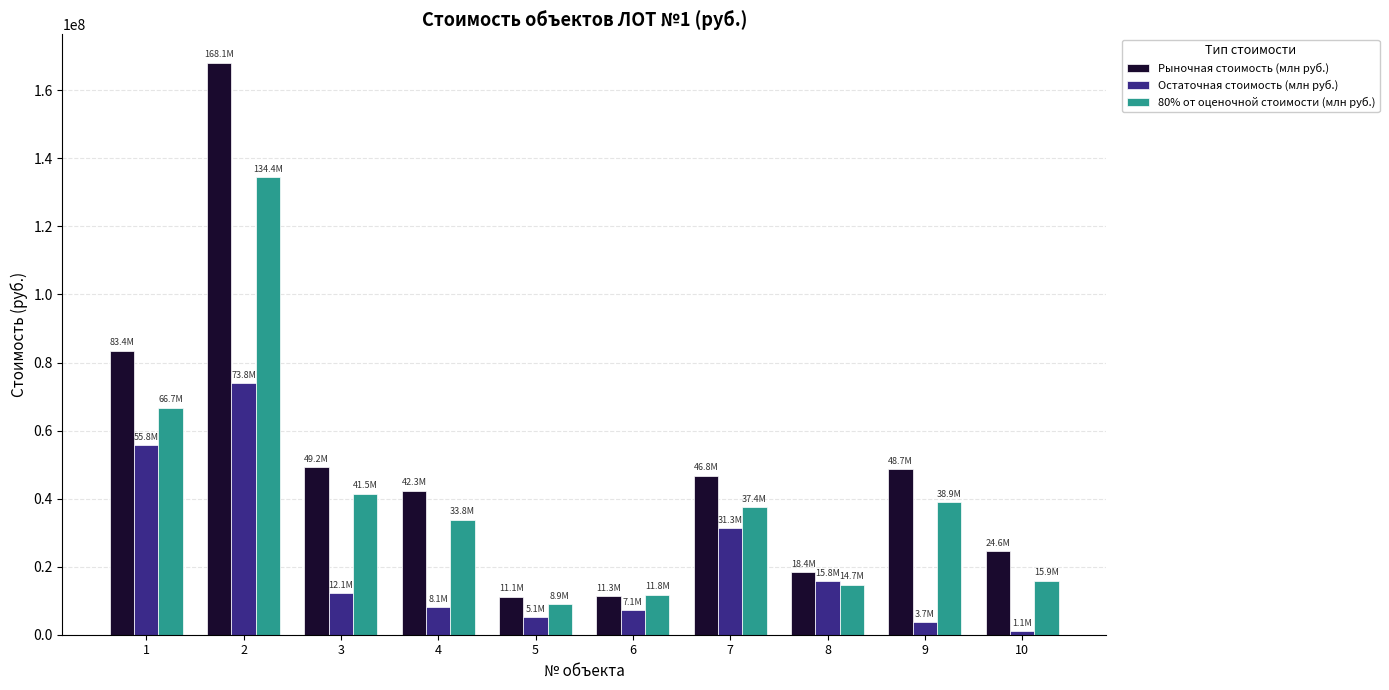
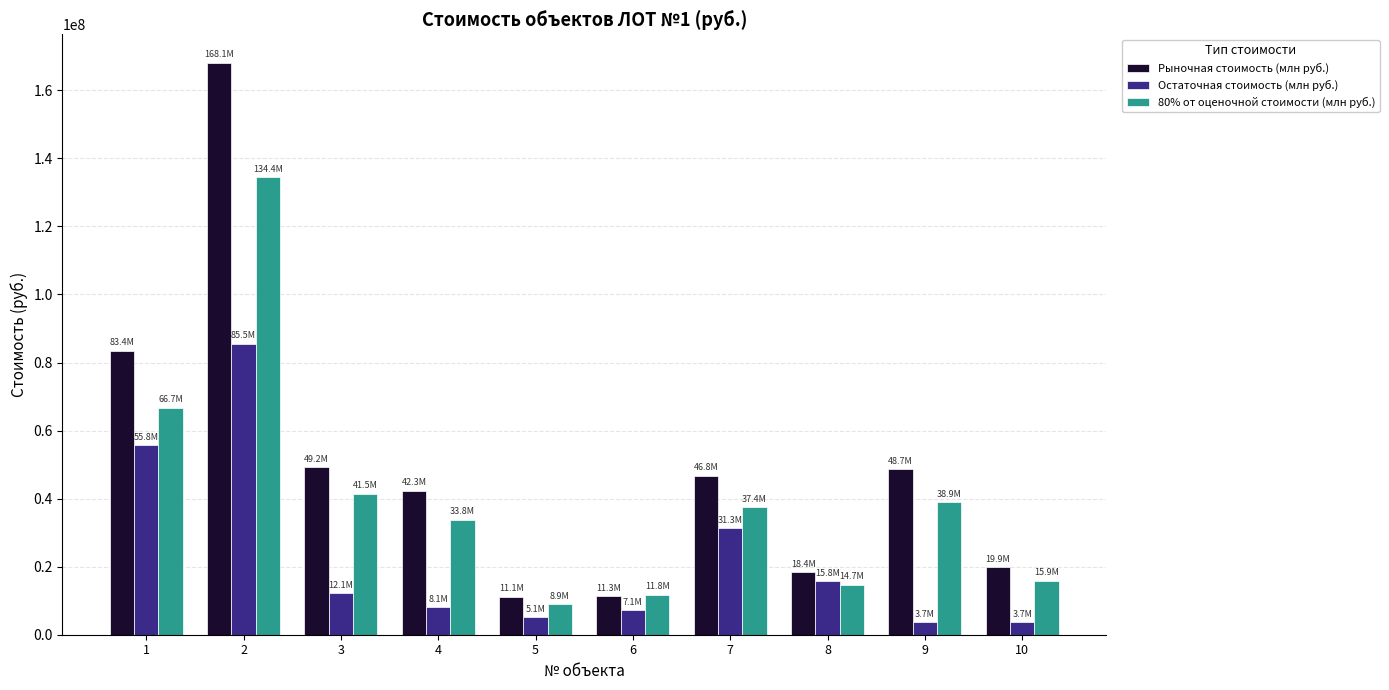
  {
    "Рыночная стоимость (млн руб.)": {
      "1": "83.4M",
      "2": "168.1M",
      "3": "49.2M",
      "4": "42.3M",
      "5": "11.1M",
      "6": "11.3M",
      "7": "46.8M",
      "8": "18.4M",
      "9": "48.7M",
-     "10": "24.6M"
+     "10": "19.9M"
    },
    "Остаточная стоимость (млн руб.)": {
      "1": "55.8M",
-     "2": "73.8M",
+     "2": "85.5M",
      "3": "12.1M",
      "4": "8.1M",
      "5": "5.1M",
      "6": "7.1M",
      "7": "31.3M",
      "8": "15.8M",
      "9": "3.7M",
-     "10": "1.1M"
+     "10": "3.7M"
    },
    "80% от оценочной стоимости (млн руб.)": {
      "1": "66.7M",
      "2": "134.4M",
      "3": "41.5M",
      "4": "33.8M",
      "5": "8.9M",
      "6": "11.8M",
      "7": "37.4M",
      "8": "14.7M",
      "9": "38.9M",
      "10": "15.9M"
    }
  }
